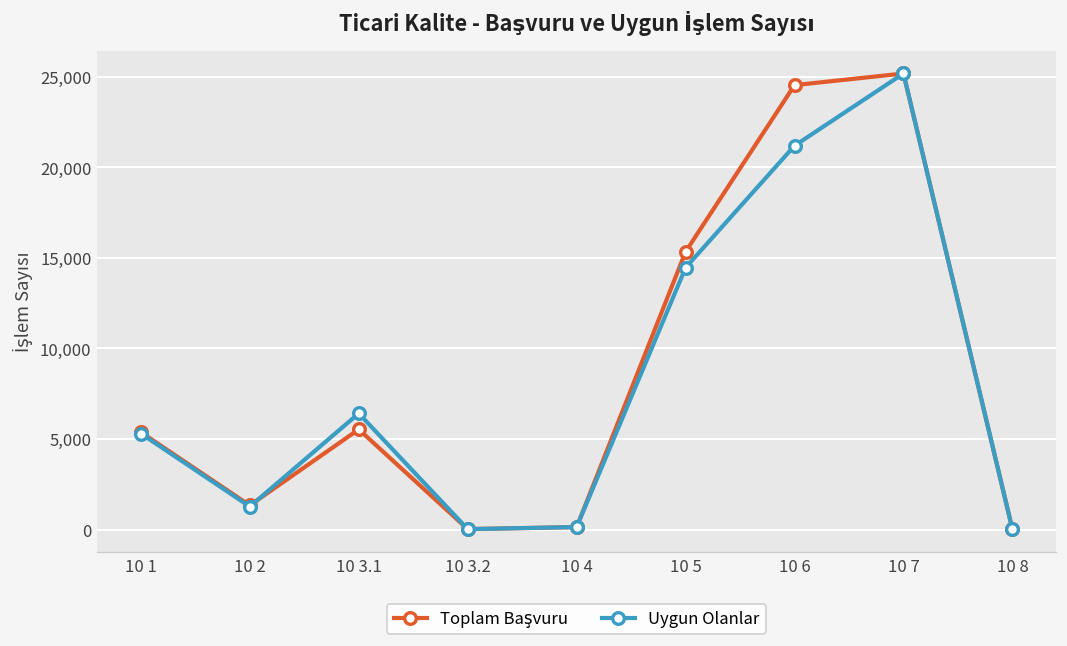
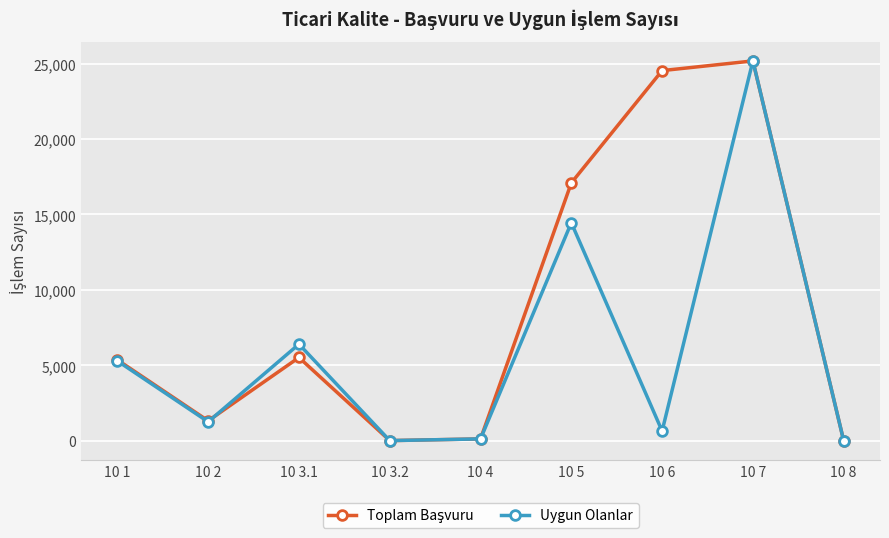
  {
    "Toplam Başvuru": {
      "10 3.1": "5,500",
-     "10 5": "15,300",
+     "10 5": "17,100",
      "10 6": "24,500"
    },
    "Uygun Olanlar": {
      "10 3.1": "6,400",
      "10 5": "14,500",
-     "10 6": "21,200"
+     "10 6": "700"
    }
  }
